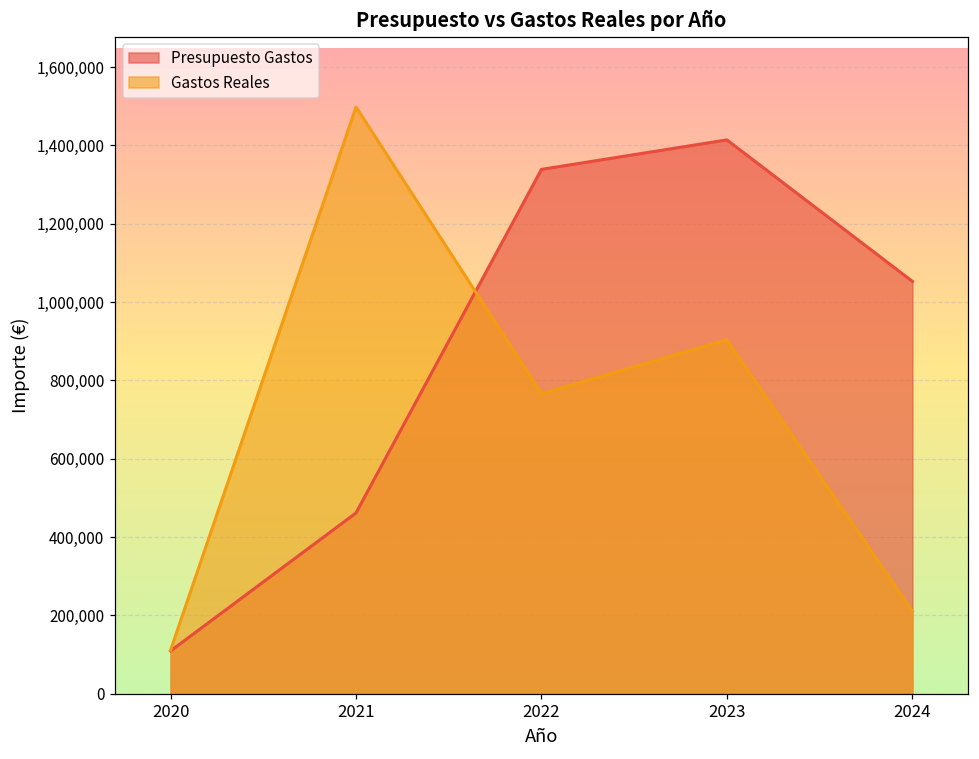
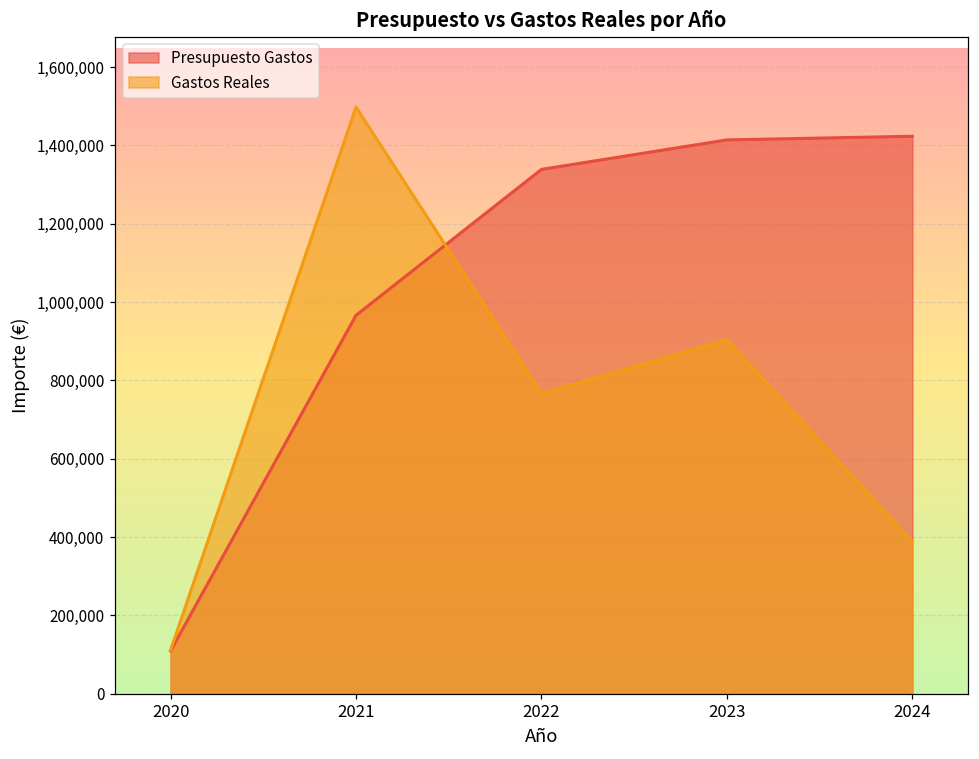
  {
    "Presupuesto Gastos": {
-     "2021": "460,000",
+     "2021": "970,000",
      "2022": "1,340,000",
      "2023": "1,410,000",
-     "2024": "1,050,000"
+     "2024": "1,420,000"
    },
    "Gastos Reales": {
      "2021": "1,500,000",
      "2022": "770,000",
      "2023": "900,000",
-     "2024": "210,000"
+     "2024": "390,000"
    }
  }
